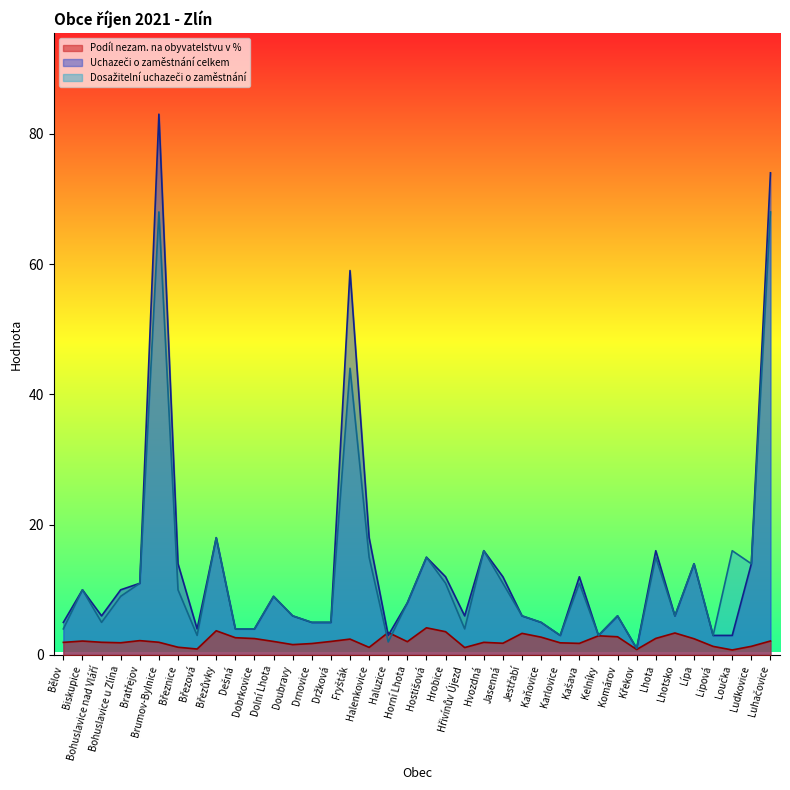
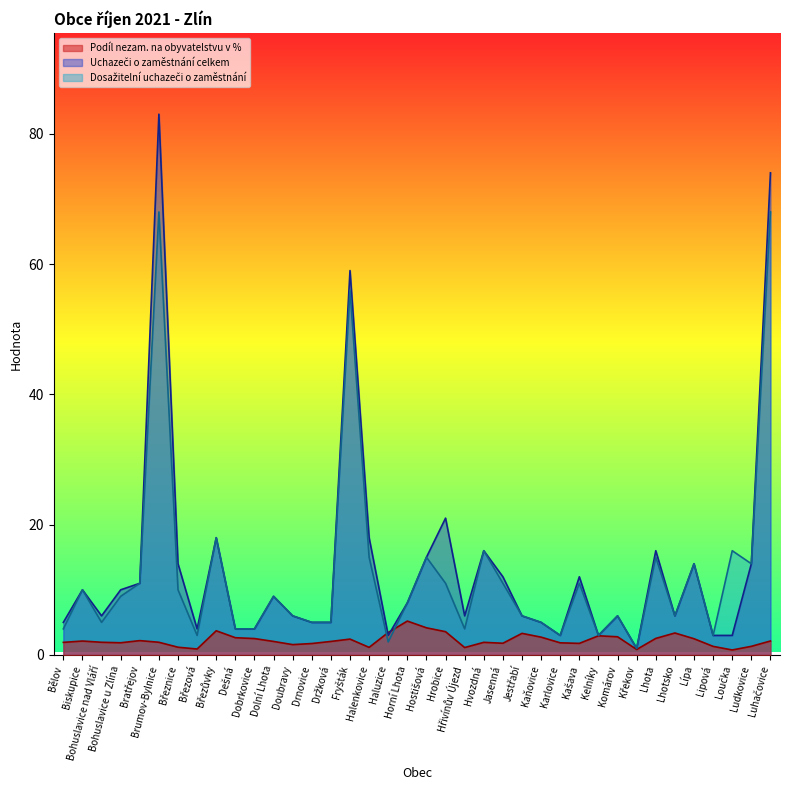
  {
    "Podíl nezam. na obyvatelstvu v %": {
      "Bělov": 2,
      "Biskupice": 2,
      "Bohuslavice nad Vláří": 2,
      "Bohuslavice u Zlína": 2,
      "Bratřejov": 2,
      "Brumov-Bylnice": 2,
      "Březnice": 1,
      "Březová": 1,
      "Březůvky": 4,
      "Dešná": 3,
      "Dobrkovice": 3,
      "Dolní Lhota": 2,
      "Doubravy": 2,
      "Drnovice": 2,
      "Držková": 2,
      "Fryšták": 2,
      "Halenkovice": 1,
      "Haluzice": 3,
-     "Horní Lhota": 2,
+     "Horní Lhota": 5,
      "Hostišová": 4,
      "Hrobice": 4,
      "Hřivínův Újezd": 1,
      "Hvozdná": 2,
      "Jasenná": 2,
      "Jestřabí": 3,
      "Kaňovice": 3,
      "Karlovice": 2,
      "Kašava": 2,
      "Komárov": 3,
      "Lhota": 3,
      "Lhotsko": 3,
      "Lípa": 2,
      "Lipová": 1,
      "Loučka": 1,
      "Ludkovice": 1,
      "Luhačovice": 2
    },
    "Uchazeči o zaměstnání celkem": {
      "Bělov": 5,
      "Bohuslavice nad Vláří": 6,
      "Bohuslavice u Zlína": 10,
      "Brumov-Bylnice": 83,
      "Březnice": 14,
      "Březová": 4,
      "Fryšták": 59,
      "Halenkovice": 18,
      "Haluzice": 3,
-     "Hrobice": 12,
+     "Hrobice": 21,
      "Hřivínův Újezd": 6,
      "Jasenná": 12,
      "Kašava": 12,
      "Lhota": 16,
      "Loučka": 3,
      "Luhačovice": 74
    },
    "Dosažitelní uchazeči o zaměstnání": {
      "Bělov": 4,
      "Bohuslavice nad Vláří": 5,
      "Bohuslavice u Zlína": 9,
      "Brumov-Bylnice": 68,
      "Březnice": 10,
      "Březová": 3,
-     "Fryšták": 44,
+     "Fryšták": 56,
      "Halenkovice": 15,
      "Haluzice": 2,
      "Hrobice": 11,
      "Hřivínův Újezd": 4,
      "Jasenná": 11,
      "Kašava": 11,
      "Lhota": 15,
      "Loučka": 16,
      "Luhačovice": 68
    }
  }
